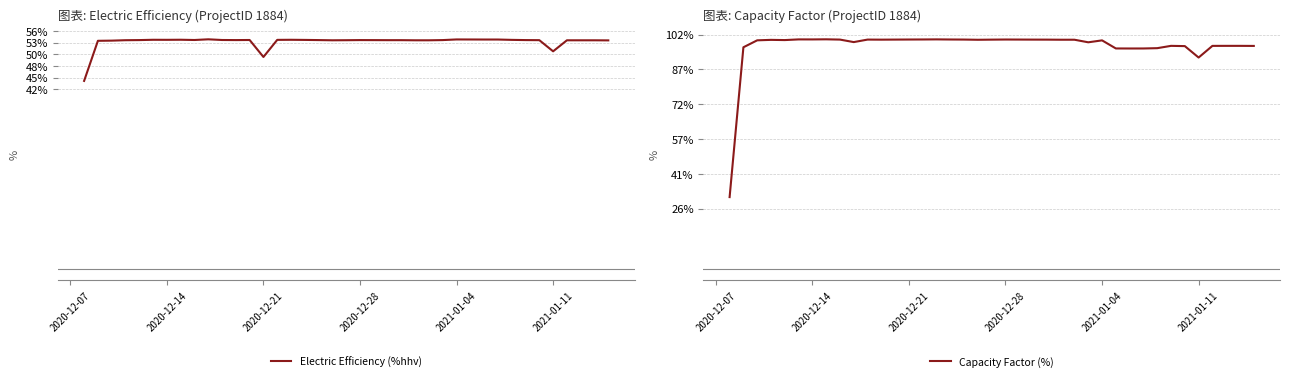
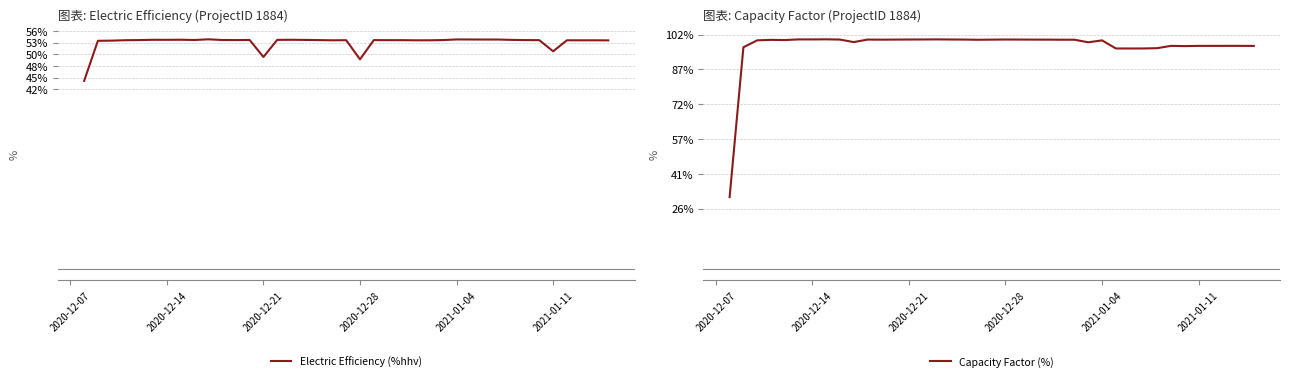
  {
    "图表: Electric Efficiency (ProjectID 1884)": {
      "2020-12-14": "54%",
      "2020-12-21": "50%",
-     "2020-12-28": "54%",
+     "2020-12-28": "49%",
      "2021-01-04": "54%",
      "2021-01-11": "51%"
    },
    "图表: Capacity Factor (ProjectID 1884)": {
      "2020-12-14": "100%",
      "2020-12-21": "100%",
      "2020-12-28": "100%",
      "2021-01-04": "100%",
-     "2021-01-11": "92%"
+     "2021-01-11": "97%"
    }
  }
